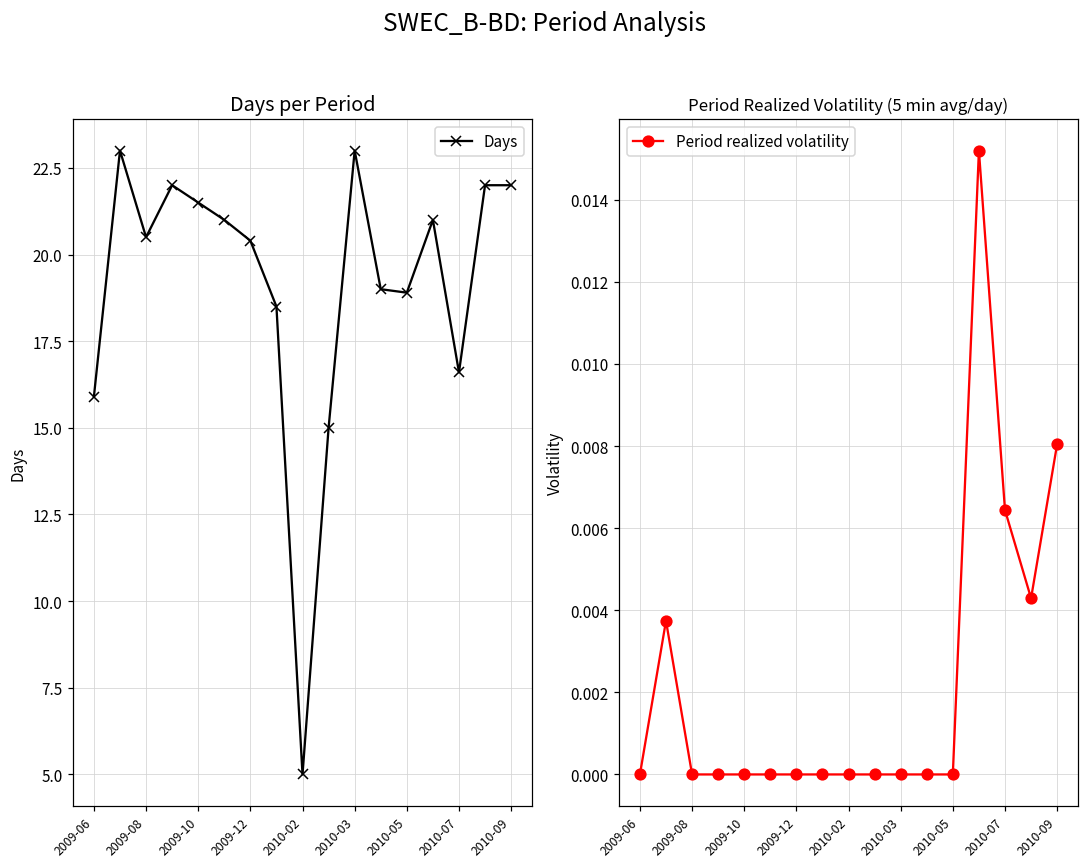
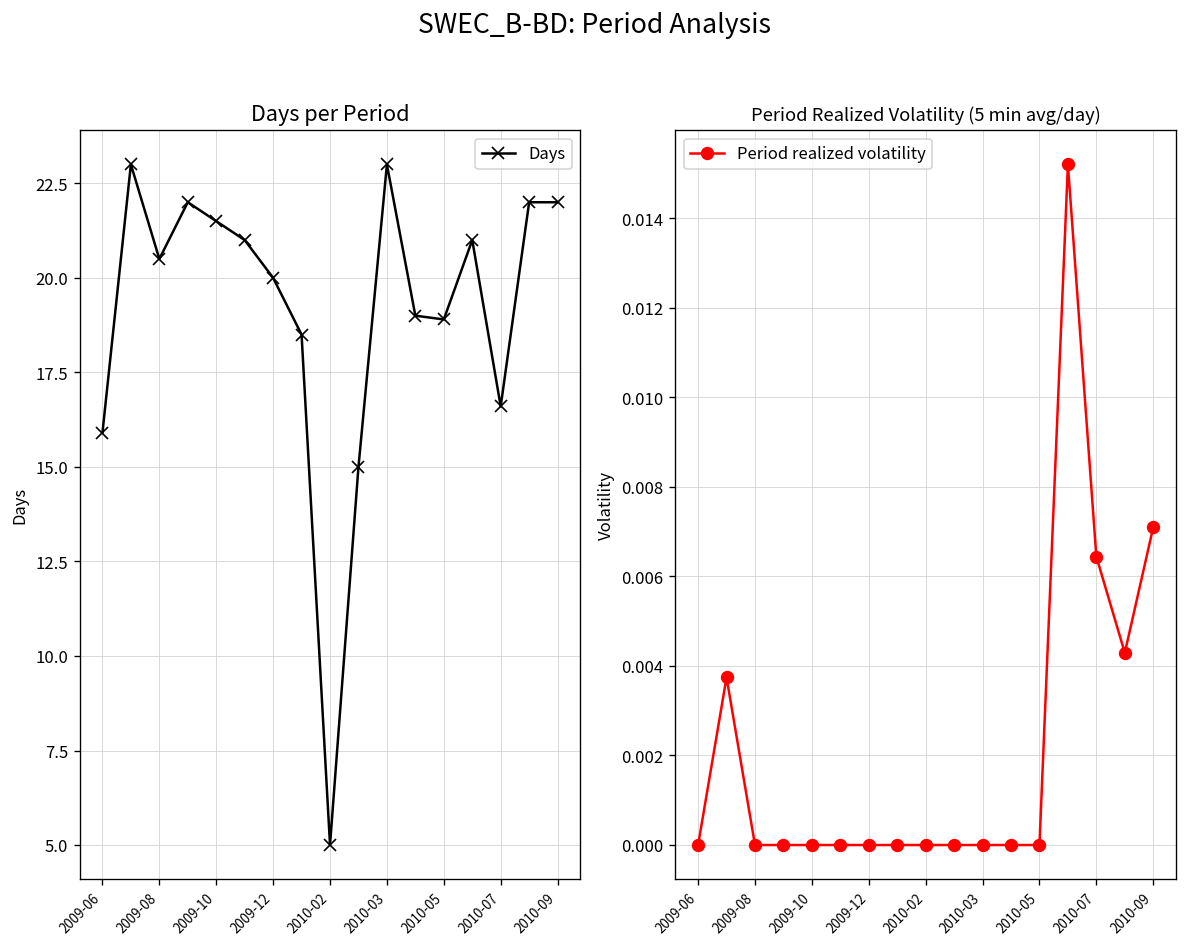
  {
    "Days per Period": {
      "2009-06": 15.9,
      "2009-08": 20.5,
      "2009-10": 21.5,
-     "2009-12": 20.4,
+     "2009-12": 20.0,
      "2010-02": 5.0,
      "2010-03": 23.0,
      "2010-05": 18.9,
      "2010-07": 16.6,
      "2010-09": 22.0
    },
    "Period Realized Volatility (5 min avg/day)": {
      "2009-06": 0.0000,
      "2009-08": 0.0000,
      "2009-10": 0.0000,
      "2009-12": 0.0000,
      "2010-02": 0.0000,
      "2010-03": 0.0000,
      "2010-05": 0.0000,
      "2010-07": 0.0064,
-     "2010-09": 0.0080
+     "2010-09": 0.0071
    }
  }
